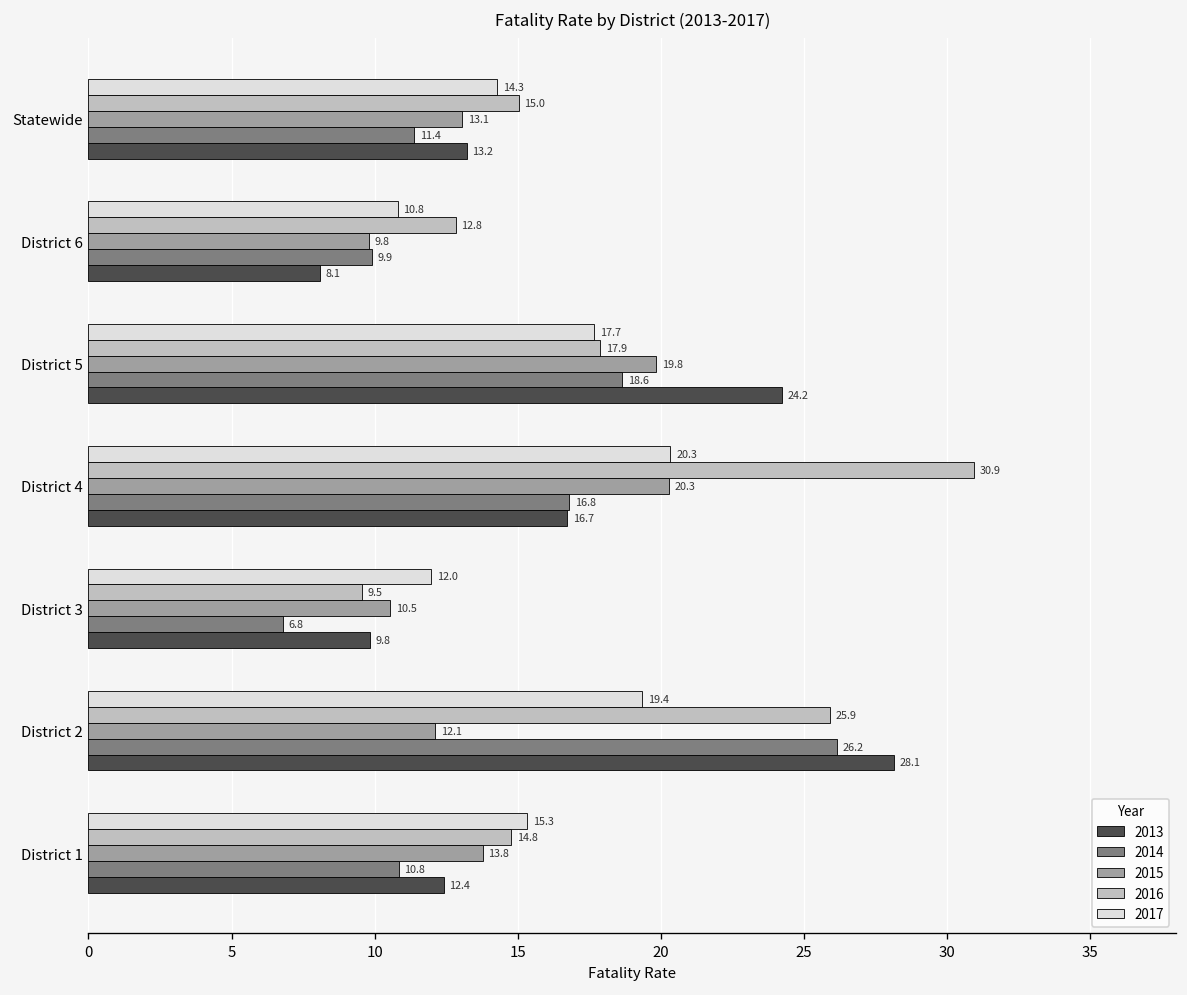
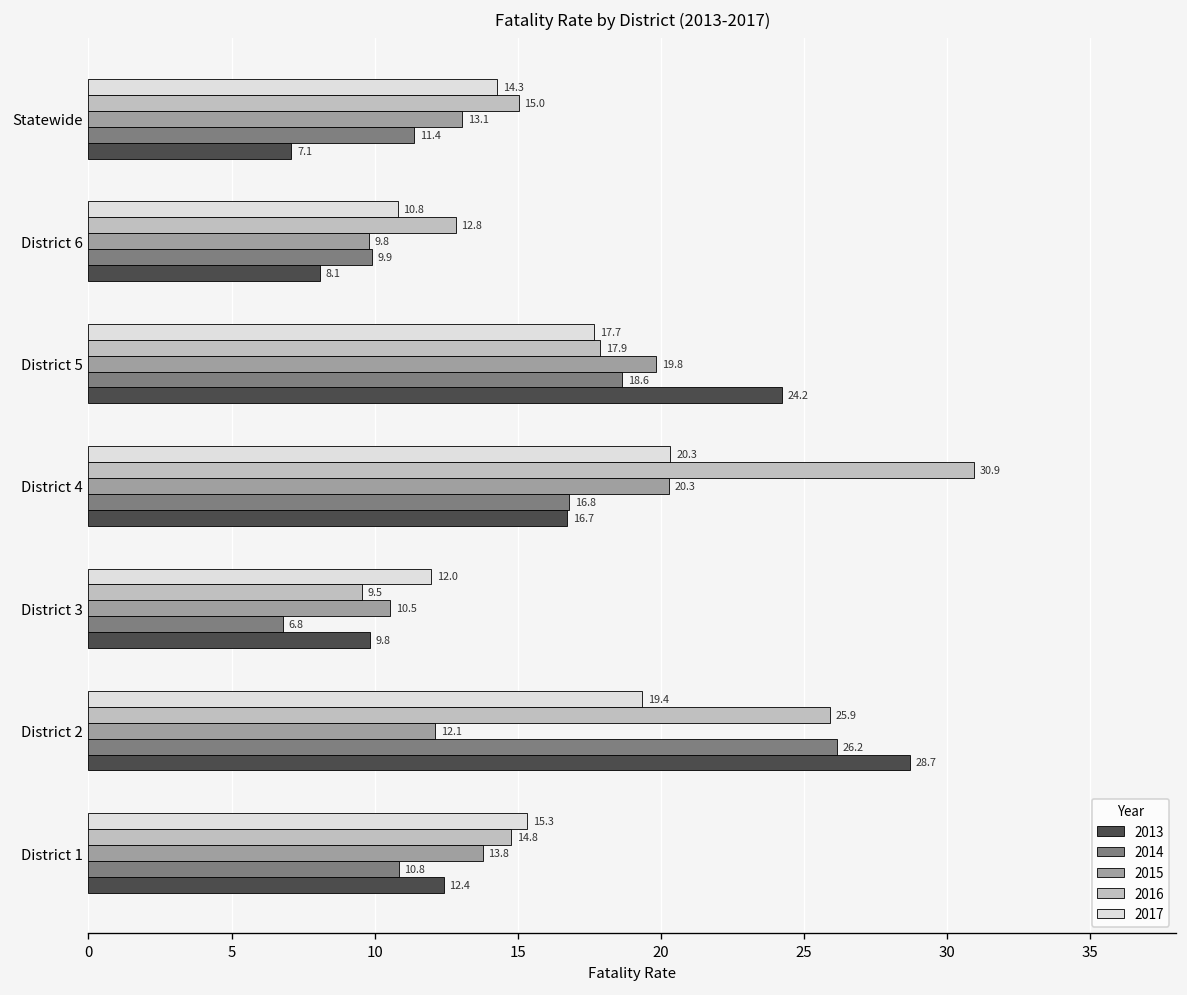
  {
    "2013": {
-     "Statewide": 13.2,
+     "Statewide": 7.1,
      "District 6": 8.1,
      "District 5": 24.2,
      "District 4": 16.7,
      "District 3": 9.8,
-     "District 2": 28.1,
+     "District 2": 28.7,
      "District 1": 12.4
    }
  }
